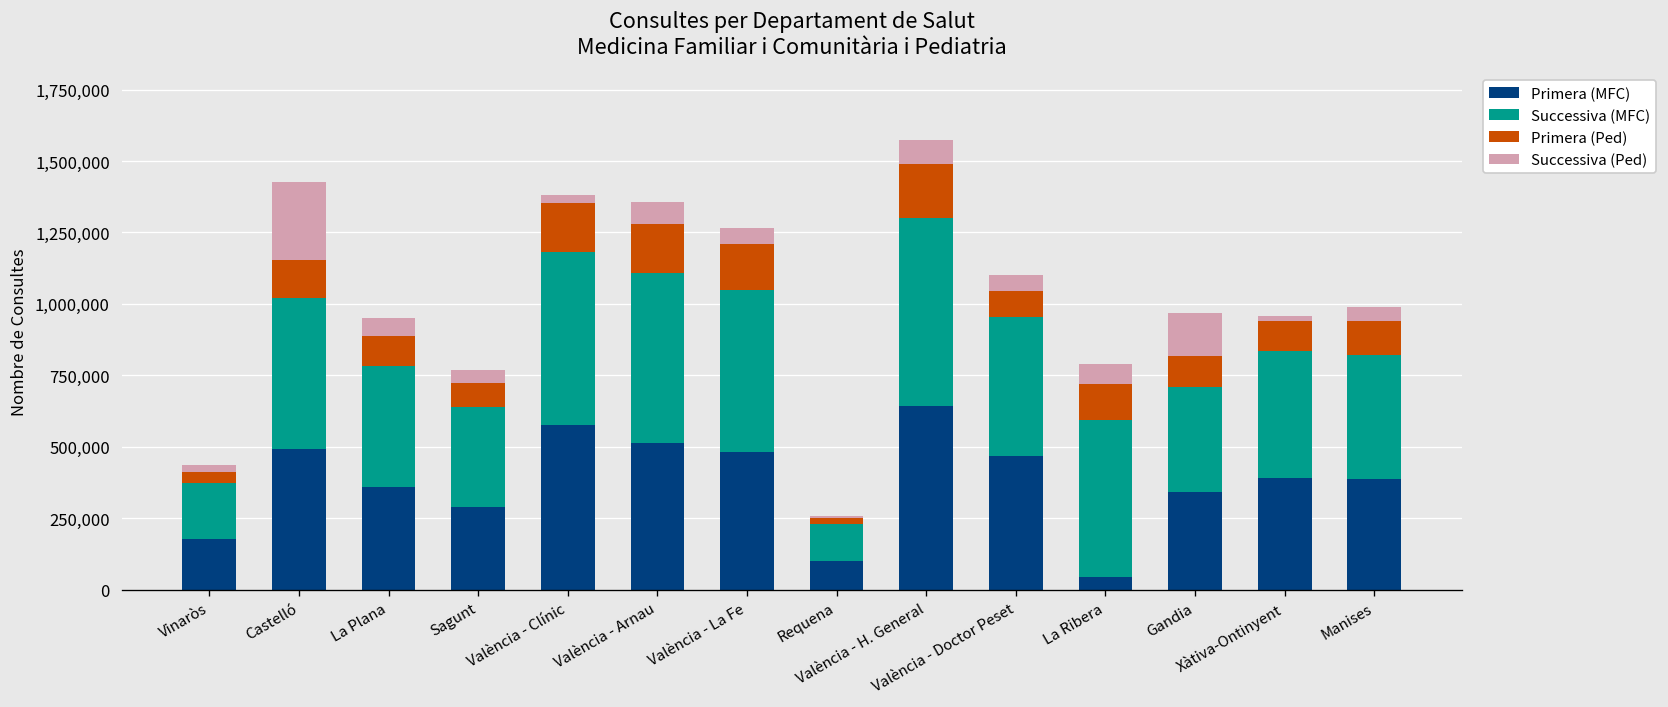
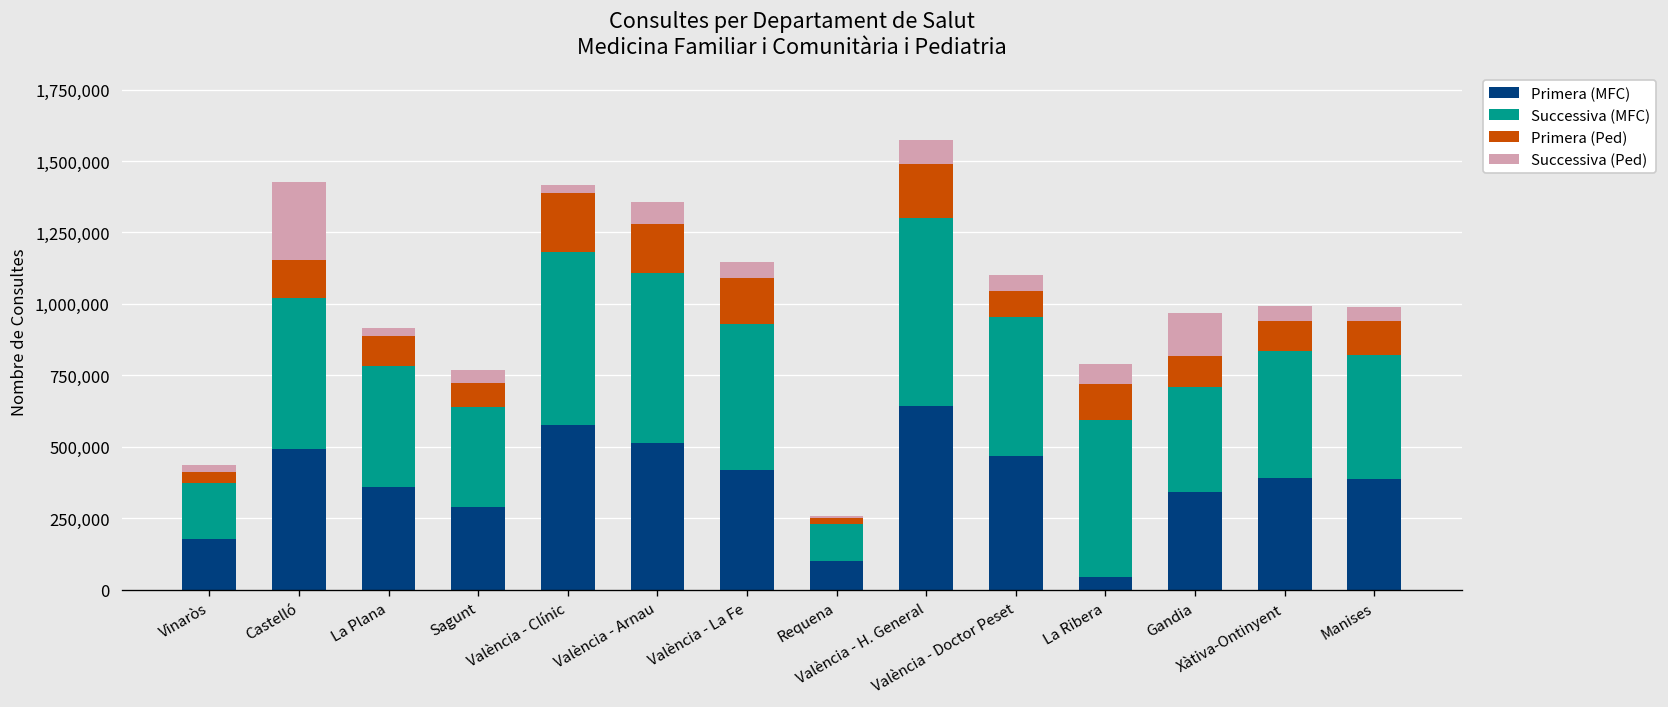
  {
    "Primera (MFC)": {
      "Vinaròs": "180,000",
      "Castelló": "490,000",
      "La Plana": "360,000",
      "Sagunt": "290,000",
      "València - Clínic": "580,000",
      "València - Arnau": "510,000",
-     "València - La Fe": "480,000",
+     "València - La Fe": "420,000",
      "Requena": "100,000",
      "València - H. General": "640,000",
      "València - Doctor Peset": "470,000",
      "La Ribera": "40,000",
      "Gandia": "340,000",
      "Xàtiva-Ontinyent": "390,000",
      "Manises": "390,000"
    },
    "Successiva (MFC)": {
      "Vinaròs": "200,000",
      "Castelló": "530,000",
      "La Plana": "420,000",
      "Sagunt": "350,000",
      "València - Clínic": "600,000",
      "València - Arnau": "600,000",
-     "València - La Fe": "570,000",
+     "València - La Fe": "510,000",
      "Requena": "130,000",
      "València - H. General": "660,000",
      "València - Doctor Peset": "490,000",
      "La Ribera": "550,000",
      "Gandia": "370,000",
      "Xàtiva-Ontinyent": "450,000",
      "Manises": "430,000"
    },
    "Primera (Ped)": {
      "Vinaròs": "40,000",
      "Castelló": "130,000",
      "La Plana": "110,000",
      "Sagunt": "80,000",
-     "València - Clínic": "170,000",
+     "València - Clínic": "210,000",
      "València - Arnau": "170,000",
      "València - La Fe": "160,000",
      "Requena": "20,000",
      "València - H. General": "190,000",
      "València - Doctor Peset": "90,000",
      "La Ribera": "130,000",
      "Gandia": "110,000",
      "Xàtiva-Ontinyent": "100,000",
      "Manises": "120,000"
    },
    "Successiva (Ped)": {
      "Vinaròs": "20,000",
      "Castelló": "270,000",
-     "La Plana": "60,000",
+     "La Plana": "30,000",
      "Sagunt": "50,000",
      "València - Clínic": "30,000",
      "València - Arnau": "80,000",
      "València - La Fe": "60,000",
      "València - H. General": "80,000",
      "València - Doctor Peset": "60,000",
      "La Ribera": "70,000",
      "Gandia": "150,000",
-     "Xàtiva-Ontinyent": "20,000",
+     "Xàtiva-Ontinyent": "50,000",
      "Manises": "50,000"
    }
  }
